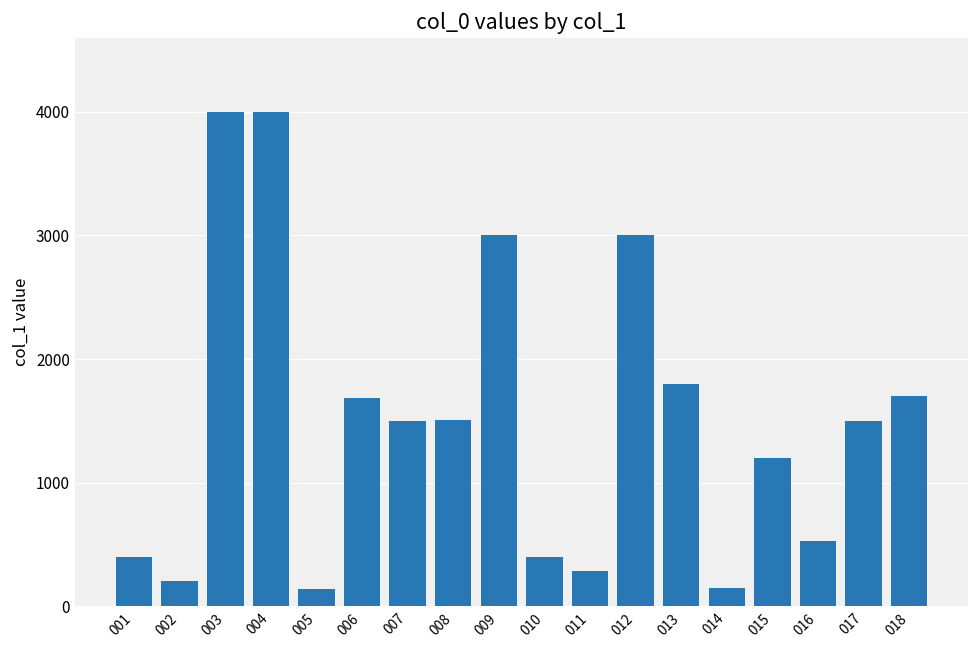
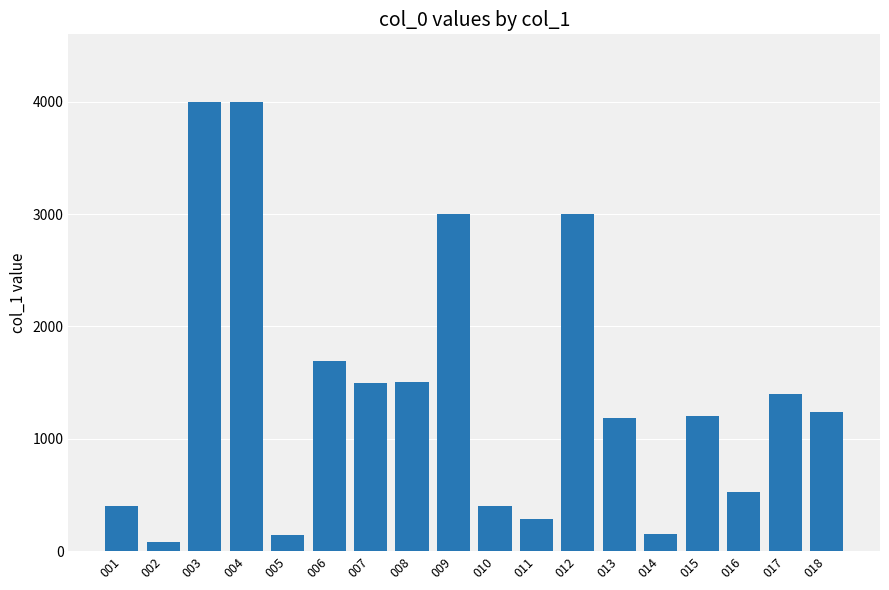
  {
    "001": 400,
-   "002": 200,
+   "002": 80,
    "003": 4000,
    "004": 4000,
    "005": 140,
    "006": 1690,
    "007": 1500,
    "008": 1510,
    "009": 3000,
    "010": 400,
    "011": 290,
    "012": 3000,
-   "013": 1800,
+   "013": 1190,
    "014": 150,
    "015": 1200,
    "016": 520,
-   "017": 1500,
-   "018": 1700
+   "017": 1400,
+   "018": 1240
  }
